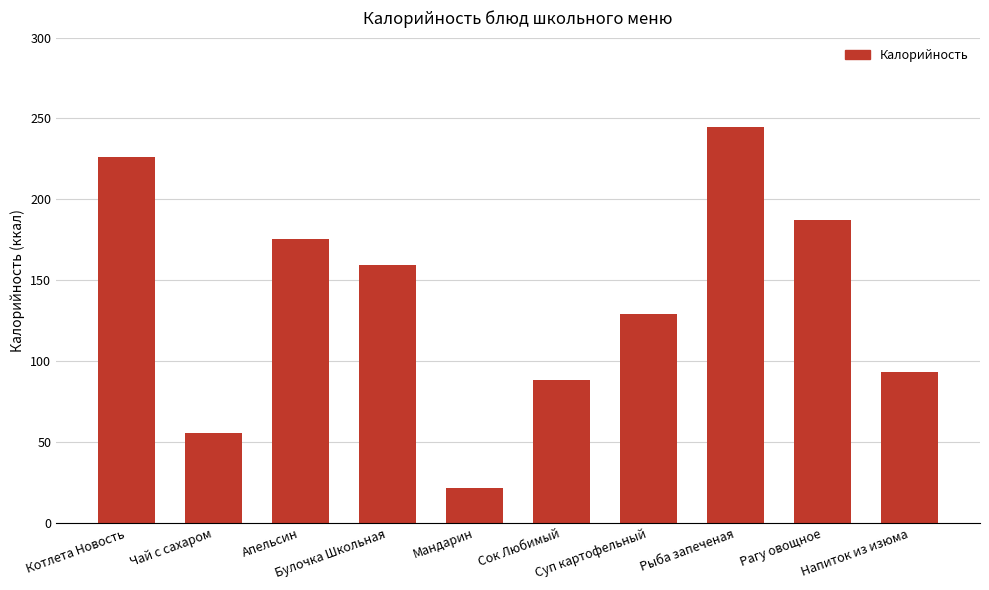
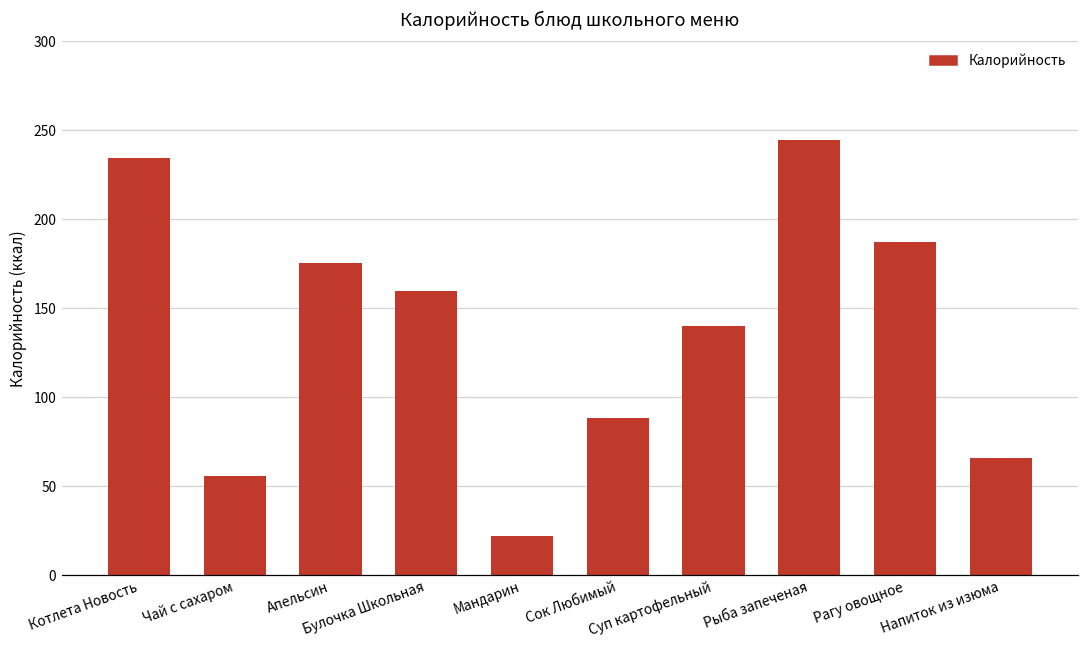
  {
-   "Котлета Новость": 226,
+   "Котлета Новость": 235,
    "Чай с сахаром": 56,
    "Апельсин": 175,
    "Булочка Школьная": 160,
    "Мандарин": 22,
    "Сок Любимый": 88,
-   "Суп картофельный": 129,
+   "Суп картофельный": 140,
    "Рыба запеченая": 245,
    "Рагу овощное": 188,
-   "Напиток из изюма": 93
+   "Напиток из изюма": 66
  }
